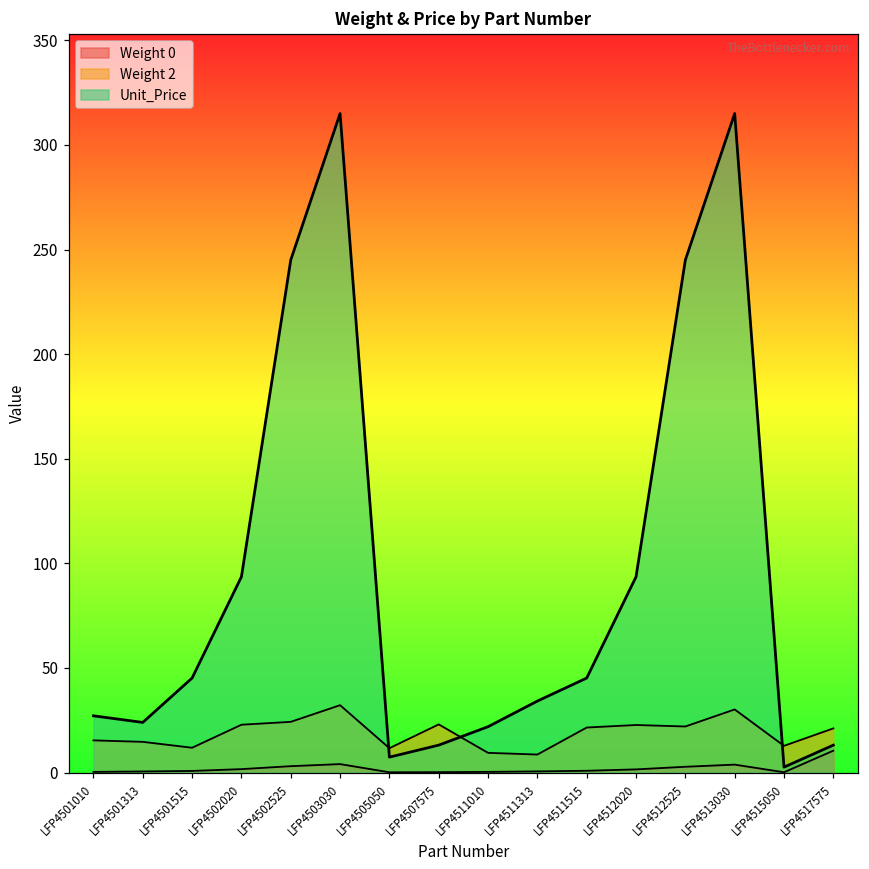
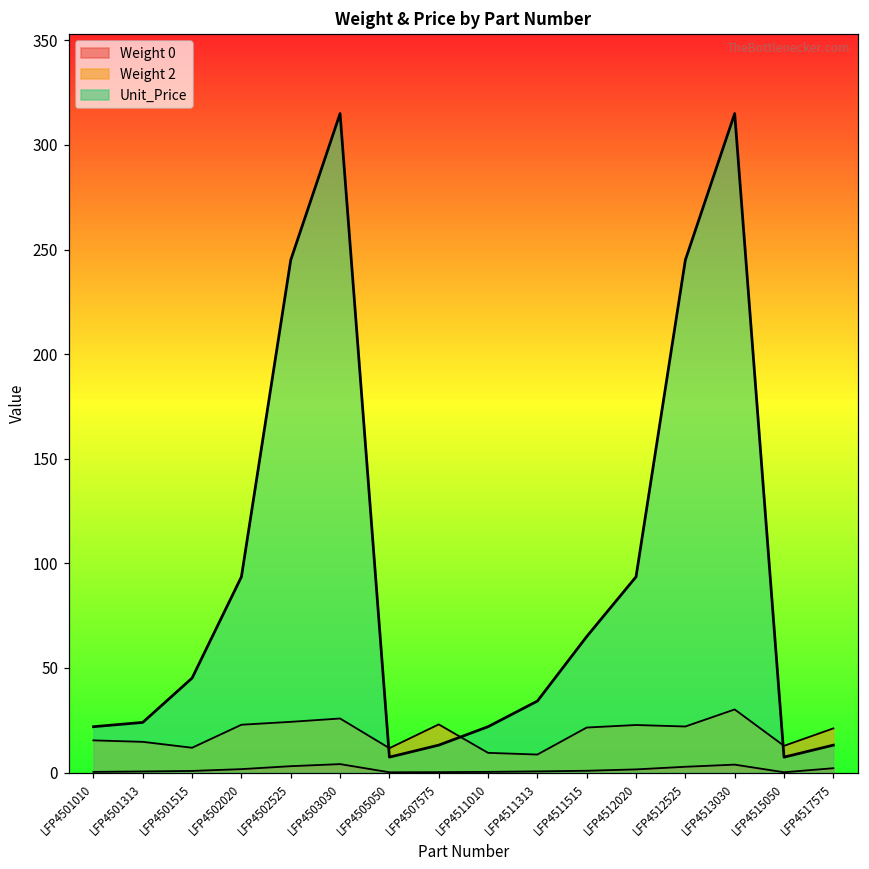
  {
    "Weight 0": {
      "LFP4501010": 0,
      "LFP4501313": 1,
      "LFP4501515": 1,
      "LFP4502020": 2,
      "LFP4502525": 3,
      "LFP4503030": 4,
      "LFP4505050": 0,
      "LFP4507575": 0,
      "LFP4511010": 0,
      "LFP4511313": 1,
      "LFP4511515": 1,
      "LFP4512020": 1,
      "LFP4512525": 3,
      "LFP4513030": 4,
      "LFP4515050": 0,
-     "LFP4517575": 10
+     "LFP4517575": 2
    },
    "Weight 2": {
      "LFP4501010": 15,
      "LFP4501313": 15,
      "LFP4501515": 12,
      "LFP4502020": 23,
      "LFP4502525": 24,
-     "LFP4503030": 32,
+     "LFP4503030": 26,
      "LFP4505050": 12,
      "LFP4507575": 23,
      "LFP4511010": 9,
      "LFP4511313": 9,
      "LFP4511515": 22,
      "LFP4512020": 23,
      "LFP4512525": 22,
      "LFP4513030": 30,
      "LFP4515050": 13,
      "LFP4517575": 21
    },
    "Unit_Price": {
-     "LFP4501010": 27,
+     "LFP4501010": 22,
      "LFP4501313": 24,
      "LFP4501515": 45,
      "LFP4502020": 94,
      "LFP4502525": 245,
      "LFP4503030": 315,
      "LFP4505050": 7,
      "LFP4507575": 13,
      "LFP4511010": 22,
      "LFP4511313": 34,
-     "LFP4511515": 45,
+     "LFP4511515": 65,
      "LFP4512020": 94,
      "LFP4512525": 245,
      "LFP4513030": 315,
-     "LFP4515050": 3,
+     "LFP4515050": 7,
      "LFP4517575": 13
    }
  }
